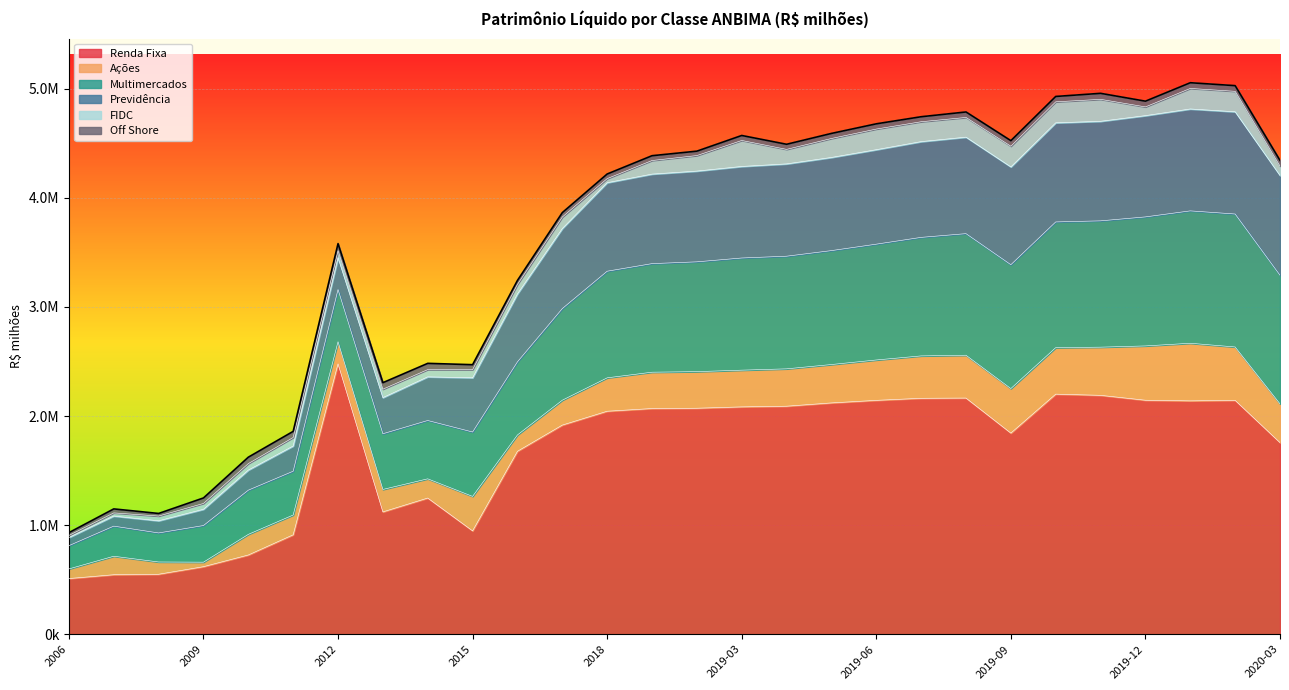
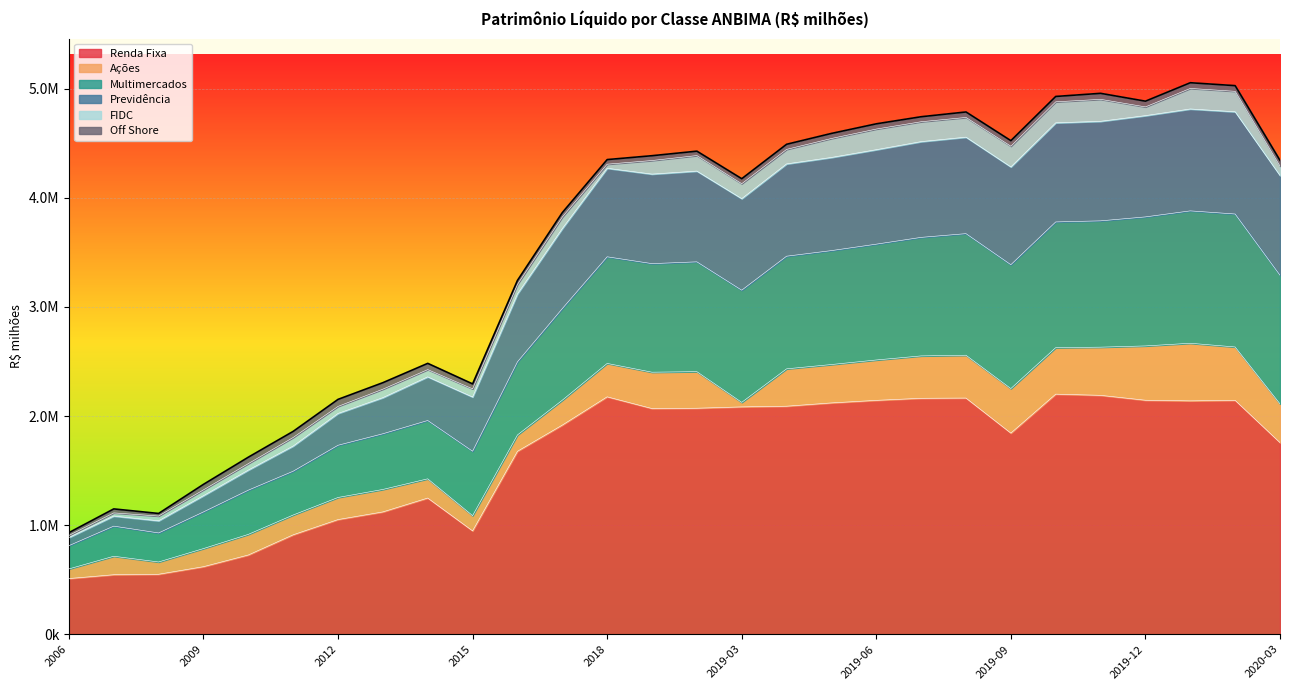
  {
    "Renda Fixa": {
      "2006": 510000,
      "2009": 620000,
-     "2012": 2480000,
+     "2012": 1050000,
      "2015": 950000,
-     "2018": 2040000,
+     "2018": 2180000,
      "2019-03": 2080000,
      "2019-06": 2140000,
      "2019-09": 1840000,
      "2019-12": 2140000,
      "2020-03": 1760000
    },
    "Ações": {
      "2006": 90000,
-     "2009": 40000,
+     "2009": 170000,
      "2012": 200000,
-     "2015": 320000,
+     "2015": 140000,
      "2018": 310000,
-     "2019-03": 340000,
+     "2019-03": 40000,
      "2019-06": 370000,
      "2019-09": 410000,
      "2019-12": 500000,
      "2020-03": 360000
    },
    "FIDC": {
      "2009": 50000,
      "2012": 60000,
      "2015": 70000,
      "2018": 40000,
-     "2019-03": 240000,
+     "2019-03": 140000,
      "2019-06": 190000,
      "2019-09": 190000,
      "2019-12": 80000,
      "2020-03": 90000
    }
  }
